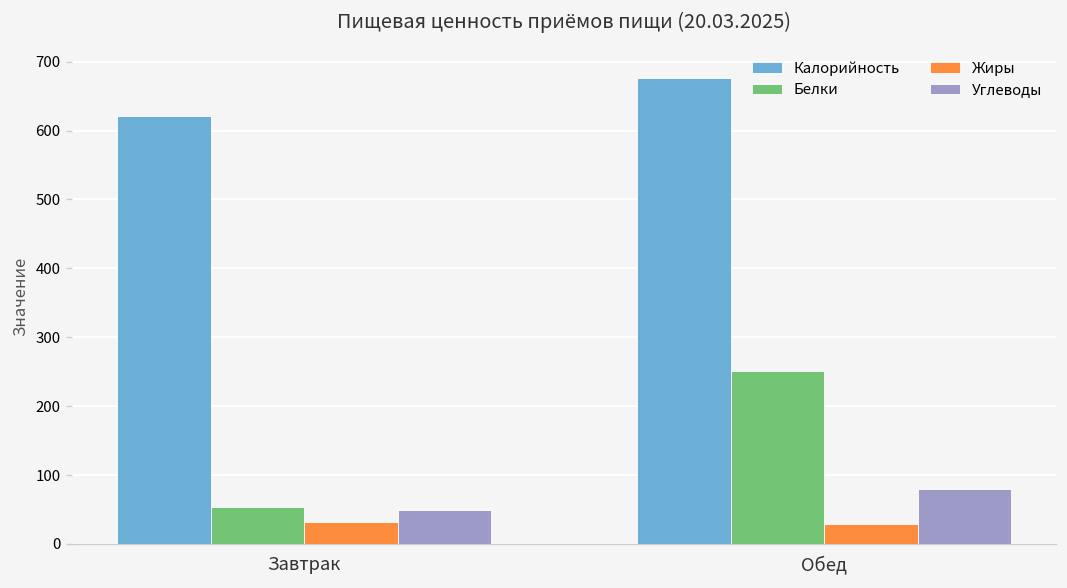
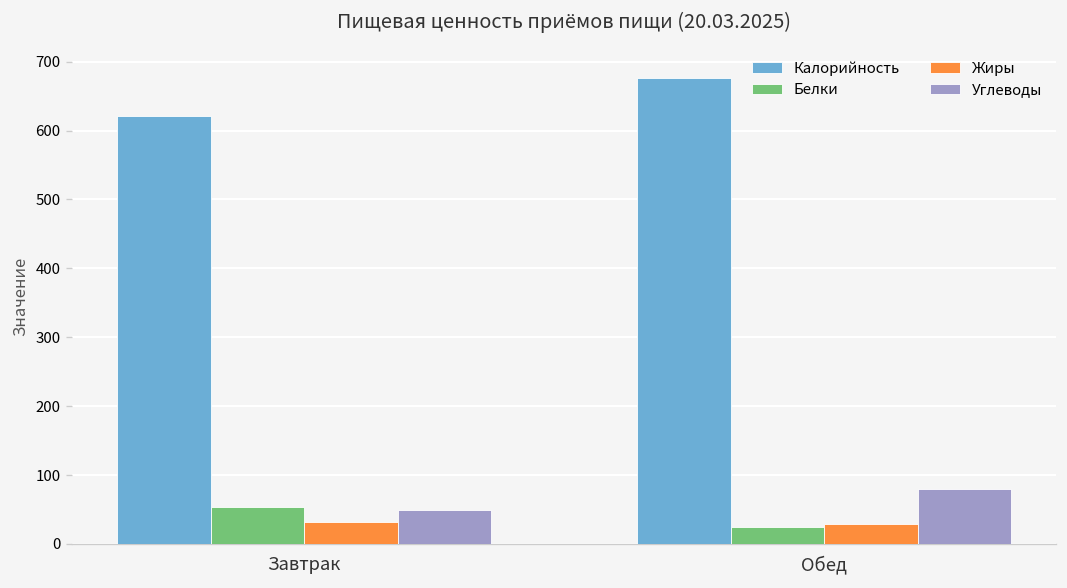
  {
    "Белки": {
      "Завтрак": 50,
-     "Обед": 250
+     "Обед": 20
    },
    "Жиры": {
      "Завтрак": 30,
      "Обед": 30
    }
  }
